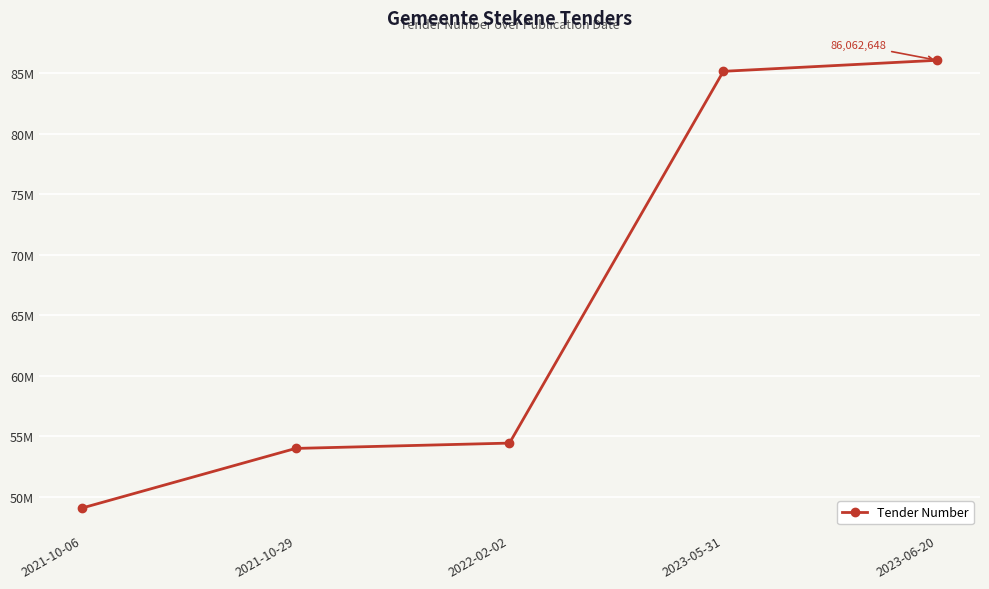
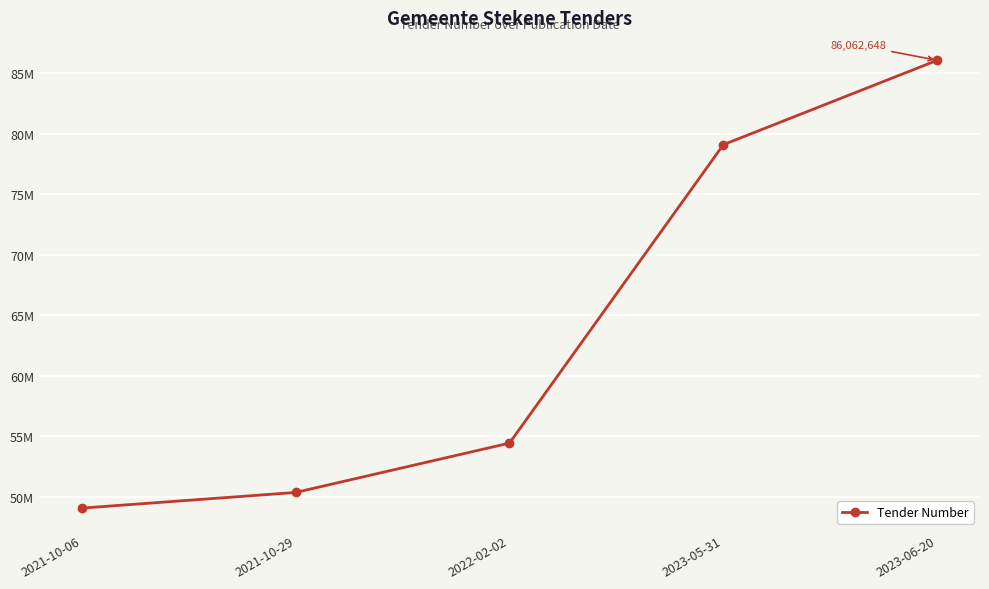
  {
    "2021-10-06": 49100000,
-   "2021-10-29": 54000000,
+   "2021-10-29": 50300000,
    "2022-02-02": 54400000,
-   "2023-05-31": 85200000
+   "2023-05-31": 79100000
  }
